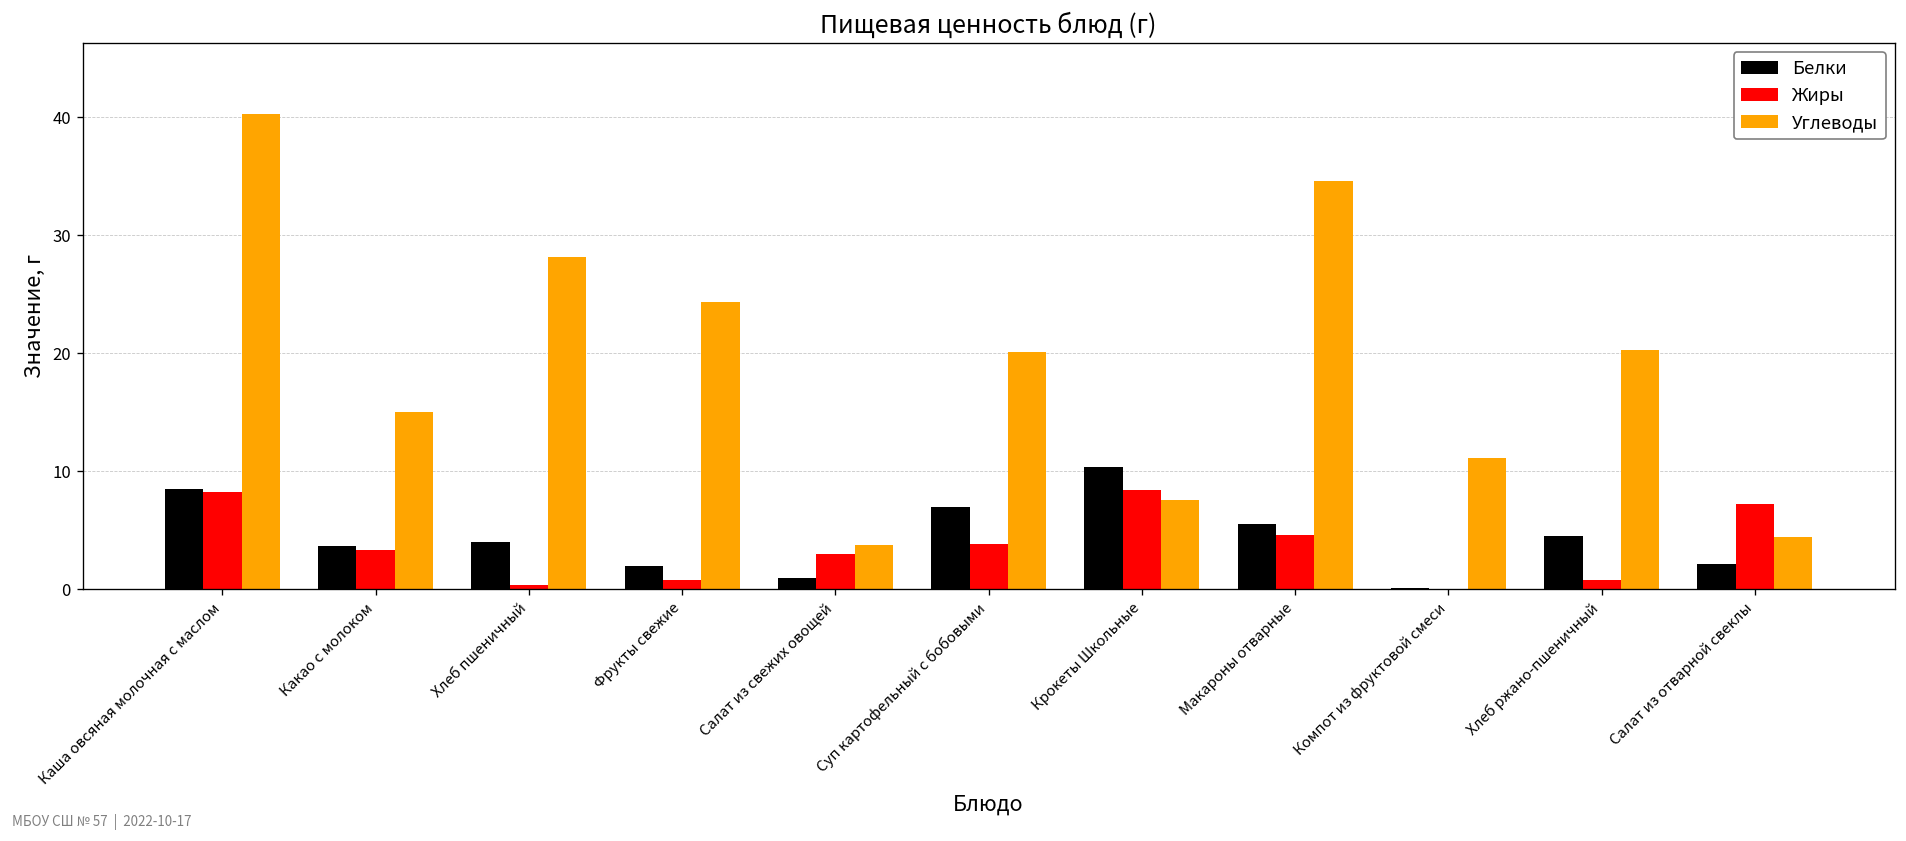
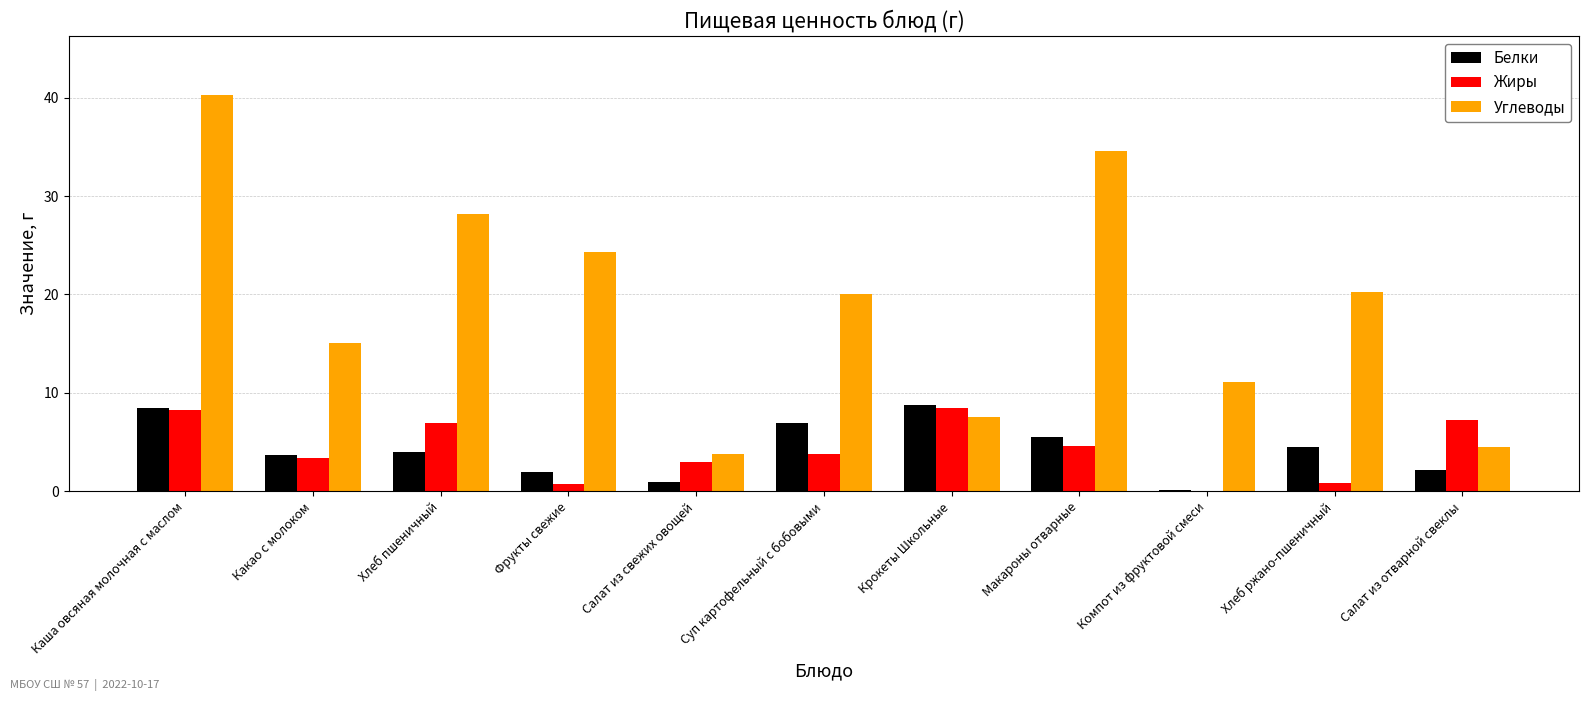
  {
    "Белки": {
      "Каша овсяная молочная с маслом": 8,
      "Какао с молоком": 4,
      "Хлеб пшеничный": 4,
      "Фрукты свежие": 2,
      "Салат из свежих овощей": 1,
      "Суп картофельный с бобовыми": 7,
-     "Крокеты Школьные": 10,
+     "Крокеты Школьные": 9,
      "Макароны отварные": 6,
      "Хлеб ржано-пшеничный": 5,
      "Салат из отварной свеклы": 2
    },
    "Жиры": {
      "Каша овсяная молочная с маслом": 8,
      "Какао с молоком": 3,
-     "Хлеб пшеничный": 0,
+     "Хлеб пшеничный": 7,
      "Фрукты свежие": 1,
      "Салат из свежих овощей": 3,
      "Суп картофельный с бобовыми": 4,
      "Крокеты Школьные": 8,
      "Макароны отварные": 5,
      "Хлеб ржано-пшеничный": 1,
      "Салат из отварной свеклы": 7
    },
    "Углеводы": {
      "Каша овсяная молочная с маслом": 40,
      "Какао с молоком": 15,
      "Хлеб пшеничный": 28,
      "Фрукты свежие": 24,
      "Салат из свежих овощей": 4,
      "Суп картофельный с бобовыми": 20,
      "Крокеты Школьные": 8,
      "Макароны отварные": 35,
      "Компот из фруктовой смеси": 11,
      "Хлеб ржано-пшеничный": 20,
      "Салат из отварной свеклы": 4
    }
  }
